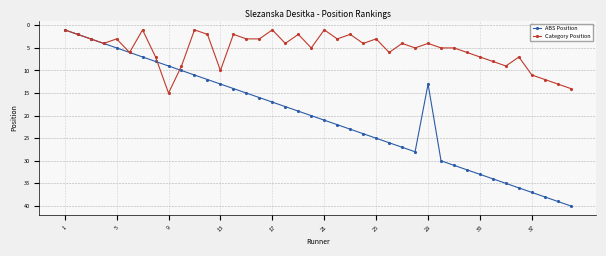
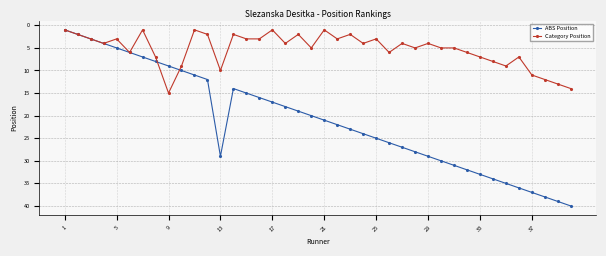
  {
    "ABS Position": {
      "5": 5,
      "9": 9,
-     "13": 13,
+     "13": 29,
      "17": 17,
      "21": 21,
      "25": 25,
-     "29": 13,
+     "29": 29,
      "33": 33,
      "37": 37
    },
    "Category Position": {
      "5": 3,
      "9": 15,
      "13": 10,
      "17": 1,
      "21": 1,
      "25": 3,
      "29": 4,
      "33": 7,
      "37": 11
    }
  }
